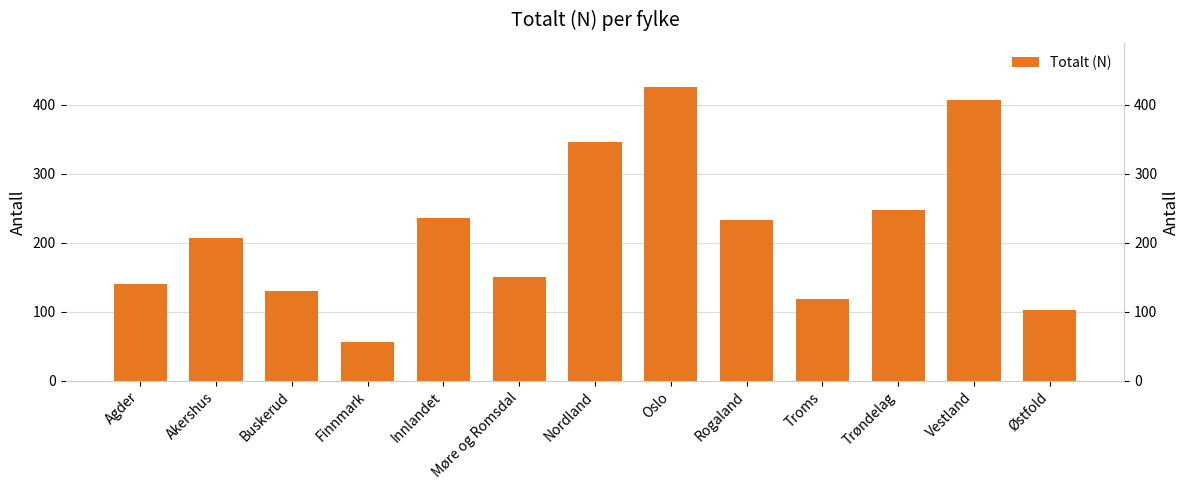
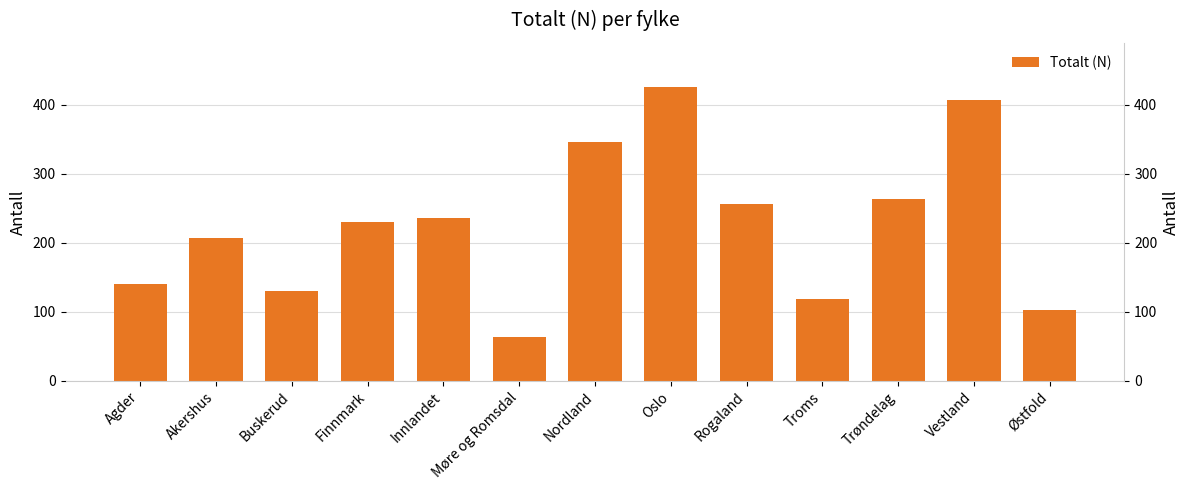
  {
    "Agder": 140,
    "Akershus": 210,
    "Buskerud": 130,
-   "Finnmark": 60,
+   "Finnmark": 230,
    "Innlandet": 240,
-   "Møre og Romsdal": 150,
+   "Møre og Romsdal": 60,
    "Nordland": 350,
    "Oslo": 430,
-   "Rogaland": 230,
+   "Rogaland": 260,
    "Troms": 120,
-   "Trøndelag": 250,
+   "Trøndelag": 260,
    "Vestland": 410,
    "Østfold": 100
  }
